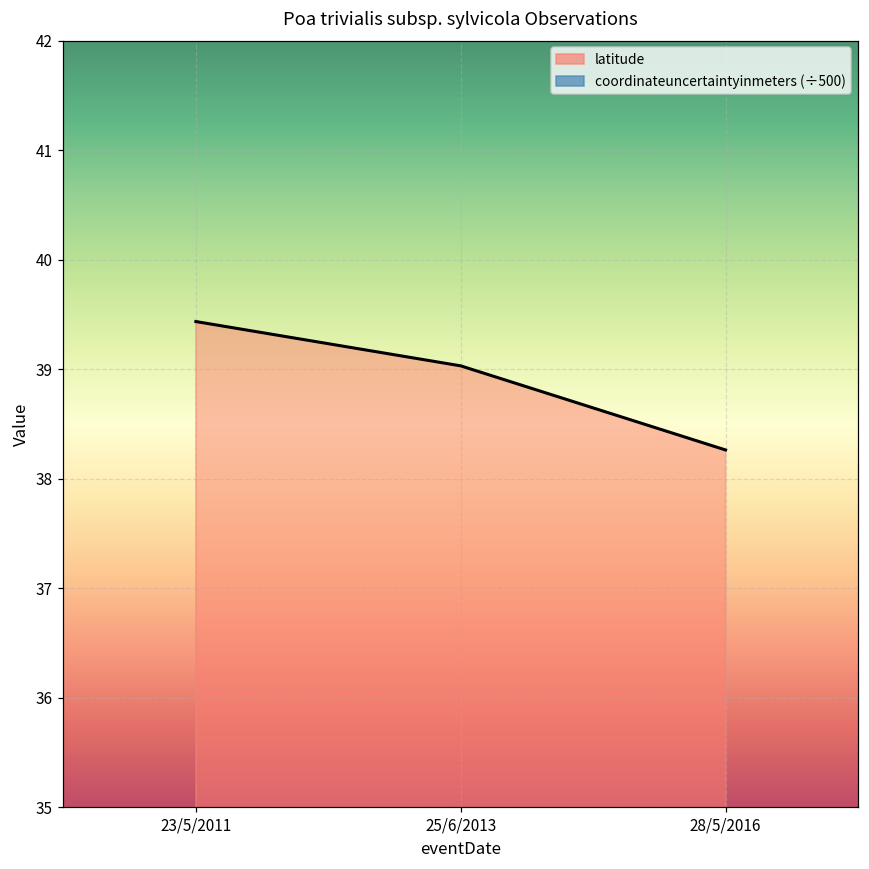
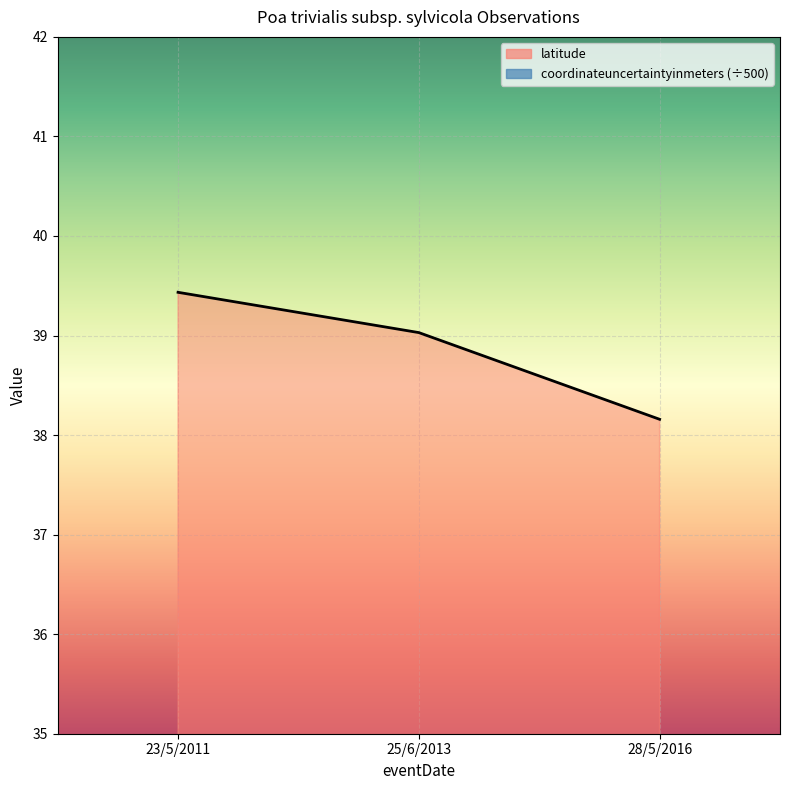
  {
    "latitude": {
      "23/5/2011": 39.4,
      "25/6/2013": 39.0,
-     "28/5/2016": 38.3
+     "28/5/2016": 38.2
    }
  }
